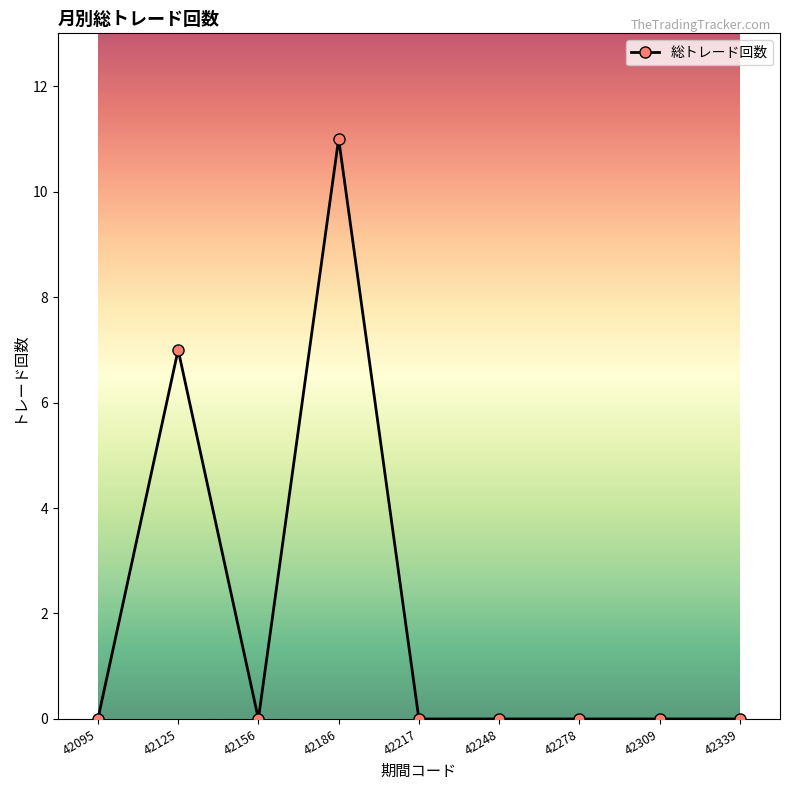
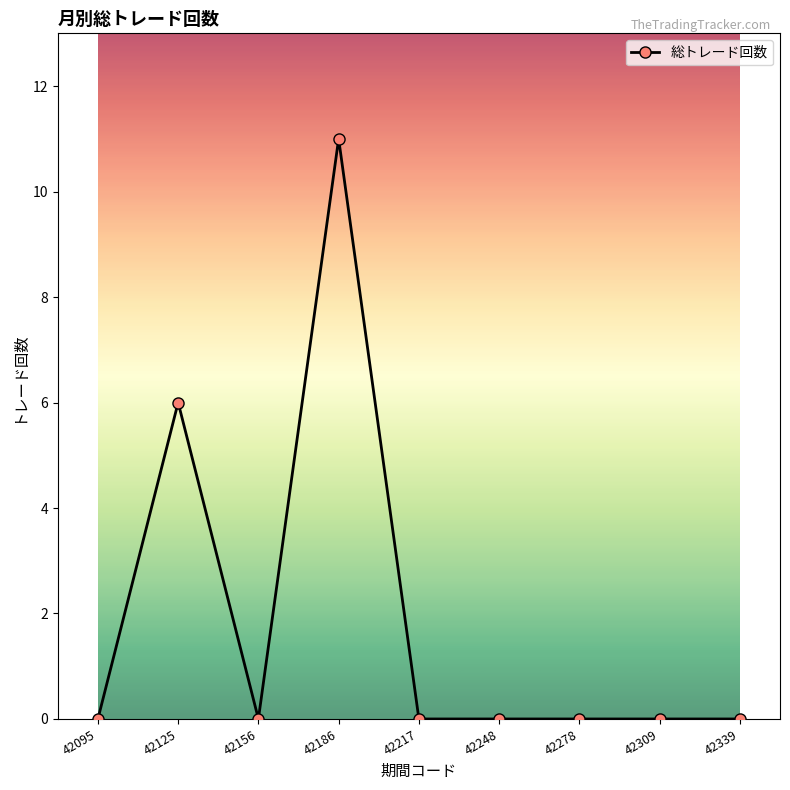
  {
    "42095": 0,
-   "42125": 7,
+   "42125": 6,
    "42156": 0,
    "42186": 11,
    "42217": 0,
    "42248": 0,
    "42278": 0,
    "42309": 0,
    "42339": 0
  }
